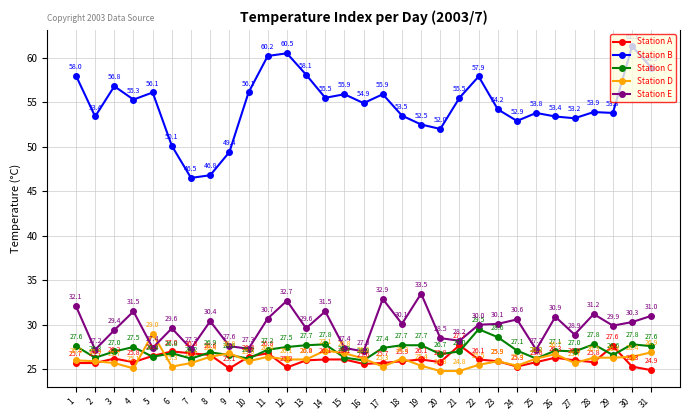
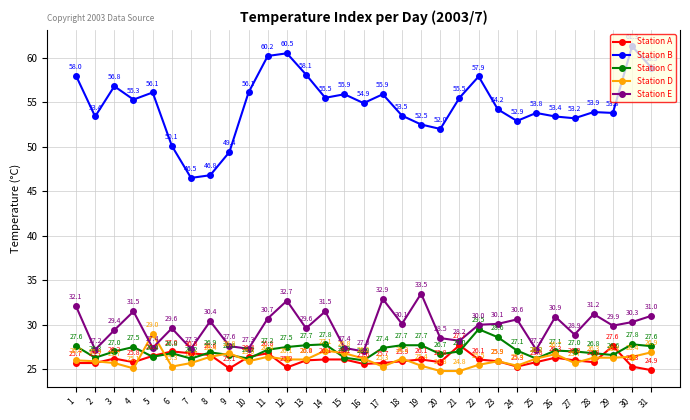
  {
    "Station A": {
      "29": 27.6,
      "31": 24.9
    },
    "Station B": {
      "1": 58.0,
      "2": 53.4,
      "3": 56.8,
      "4": 55.3,
      "5": 56.1,
      "6": 50.1,
      "7": 46.5,
      "8": 46.8,
      "9": 49.4,
      "10": 56.1,
      "11": 60.2,
      "12": 60.5,
      "13": 58.1,
      "14": 55.5,
      "15": 55.9,
      "16": 54.9,
      "17": 55.9,
      "18": 53.5,
      "19": 52.5,
      "20": 52.0,
      "21": 55.5,
      "22": 57.9,
      "23": 54.2,
      "24": 52.9,
      "25": 53.8,
      "26": 53.4,
      "27": 53.2,
      "28": 53.9
    },
    "Station C": {
      "1": 27.6,
      "3": 27.0,
      "4": 27.5,
      "12": 27.5,
      "13": 27.7,
      "17": 27.4,
      "18": 27.7,
      "19": 27.7,
      "20": 26.7,
      "24": 27.1,
      "27": 27.0,
-     "28": 27.8,
+     "28": 26.8,
      "30": 27.8
    },
    "Station D": {
      "5": 29.0,
      "21": 24.8
    },
    "Station E": {
      "1": 32.1,
      "2": 27.2,
      "3": 29.4,
      "4": 31.5,
      "6": 29.6,
      "8": 30.4,
      "9": 27.6,
      "10": 27.3,
      "11": 30.7,
      "12": 32.7,
      "13": 29.6,
      "14": 31.5,
      "16": 27.0,
      "17": 32.9,
      "18": 30.1,
      "19": 33.5,
      "20": 28.5,
      "23": 30.1,
      "24": 30.6,
      "25": 27.2,
      "26": 30.9,
      "27": 28.9,
      "28": 31.2,
      "29": 29.9,
      "30": 30.3,
      "31": 31.0
    }
  }
